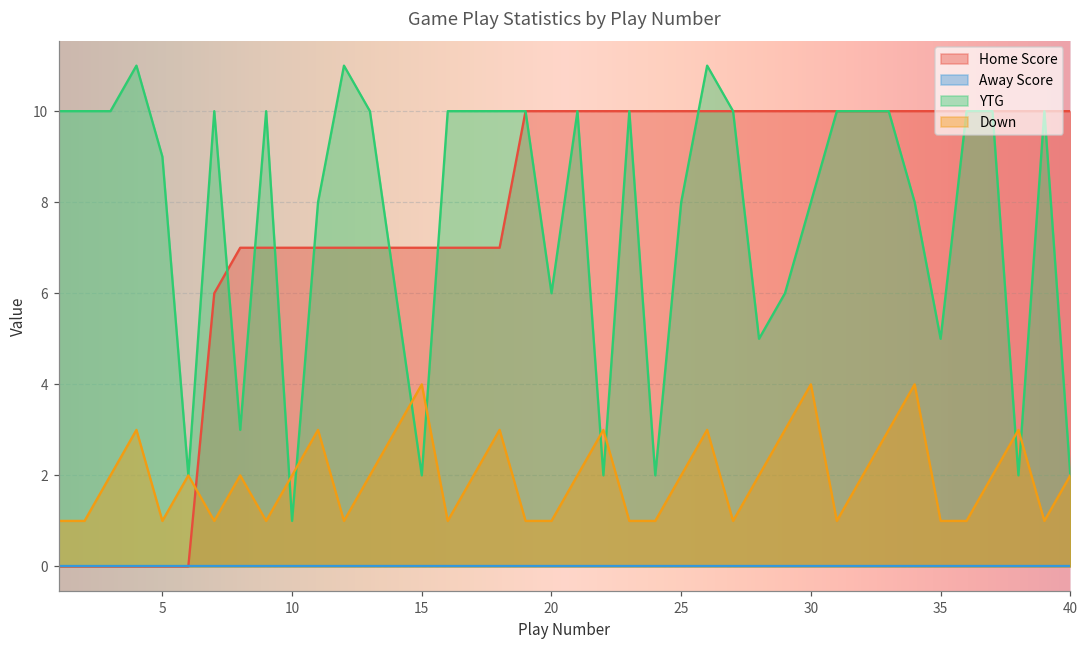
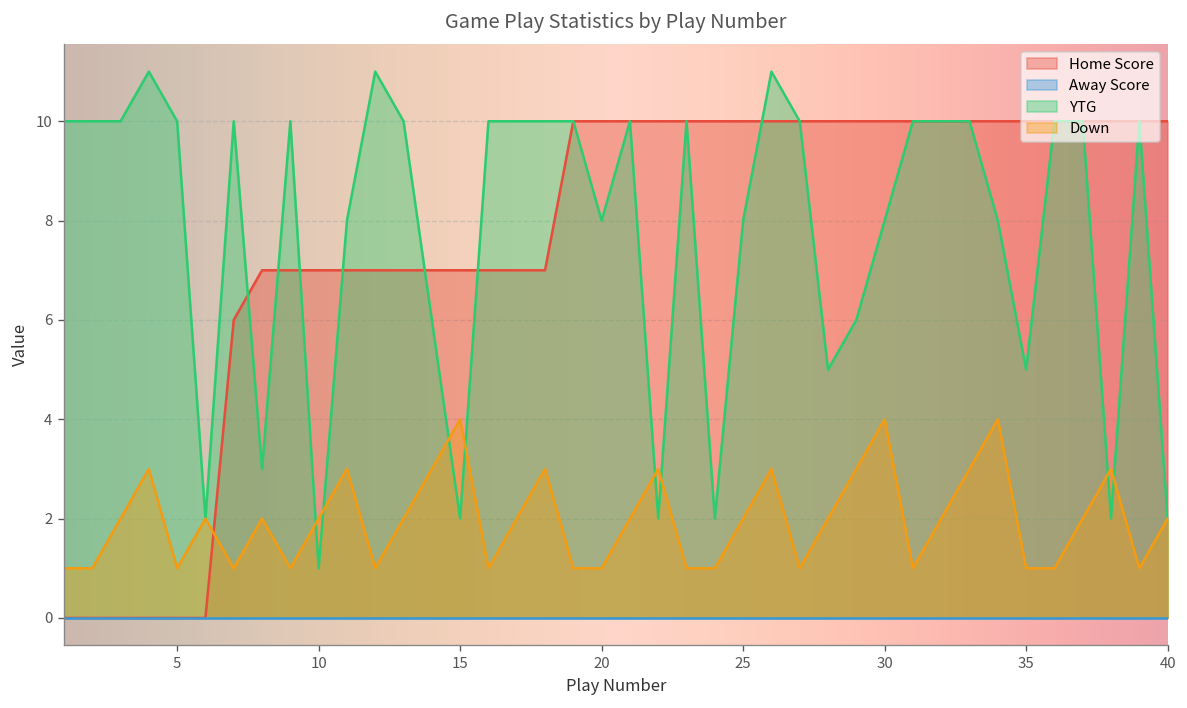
  {
    "Away Score": {
      "10": 0,
      "15": 0,
      "20": 0,
      "25": 0,
      "30": 0,
      "35": 0,
      "40": 0
    },
    "YTG": {
-     "5": 9,
+     "5": 10,
      "10": 1,
      "15": 2,
-     "20": 6,
+     "20": 8,
      "25": 8,
      "30": 8,
      "35": 5
    }
  }
